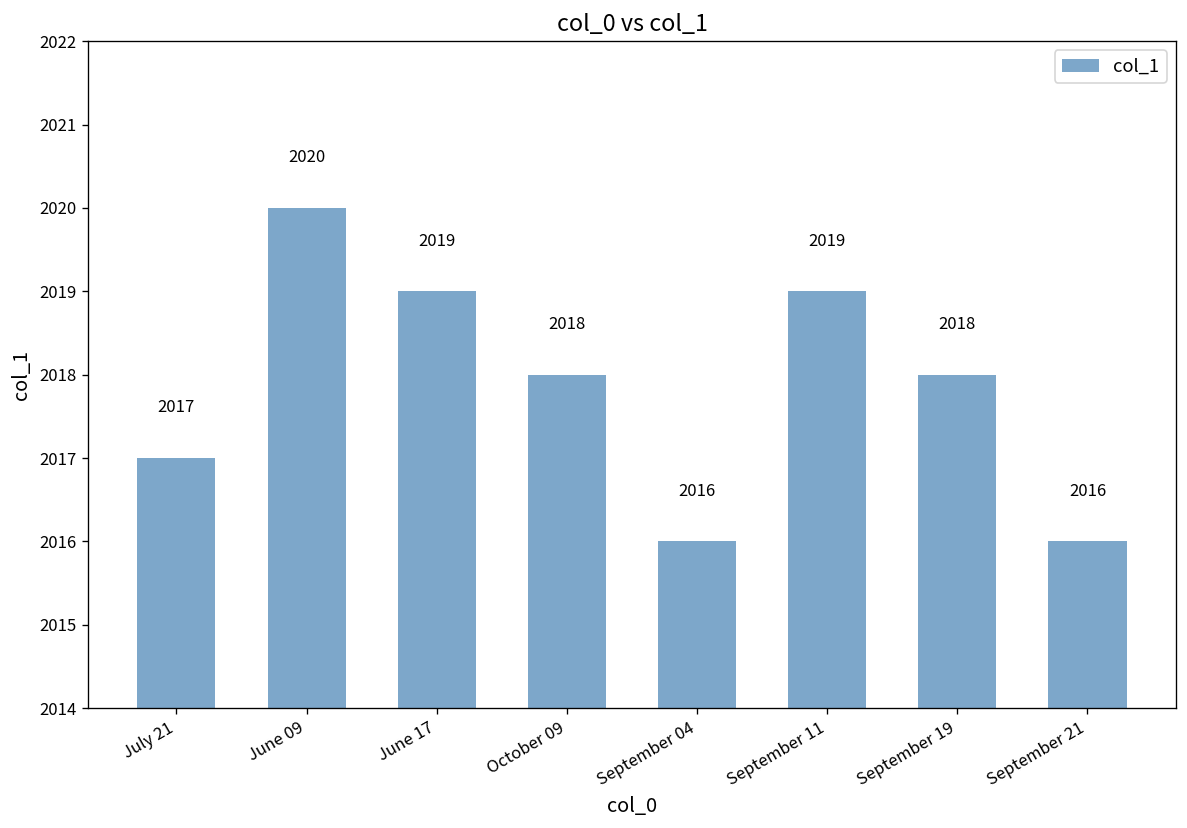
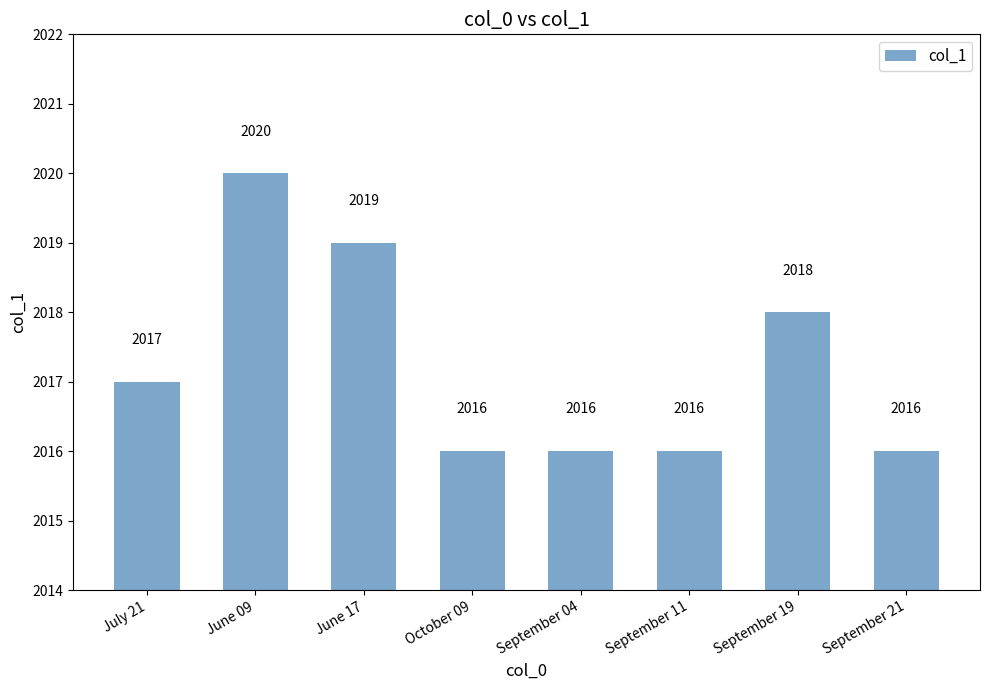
  {
-   "October 09": 2018,
-   "September 11": 2019
+   "October 09": 2016,
+   "September 11": 2016
  }
